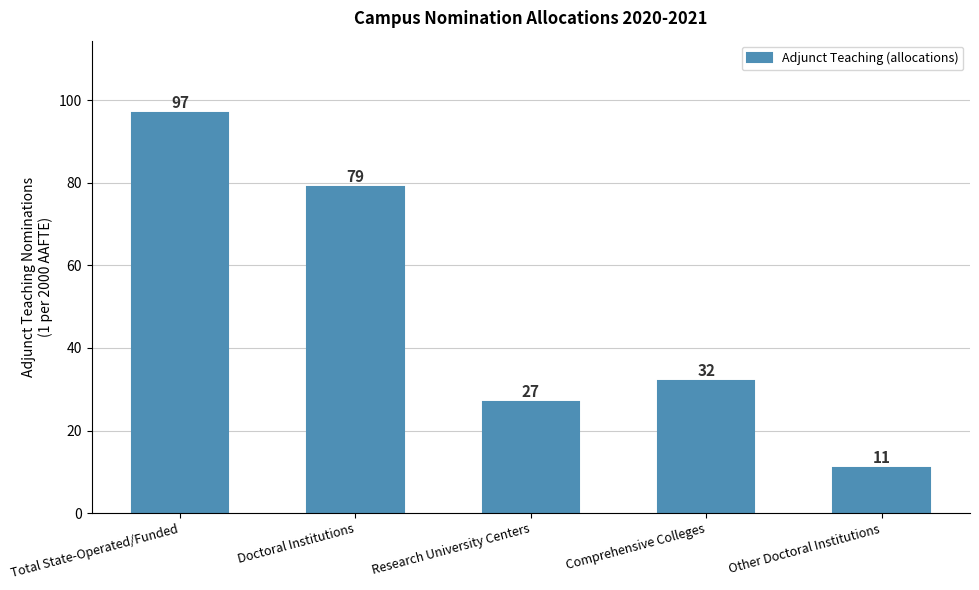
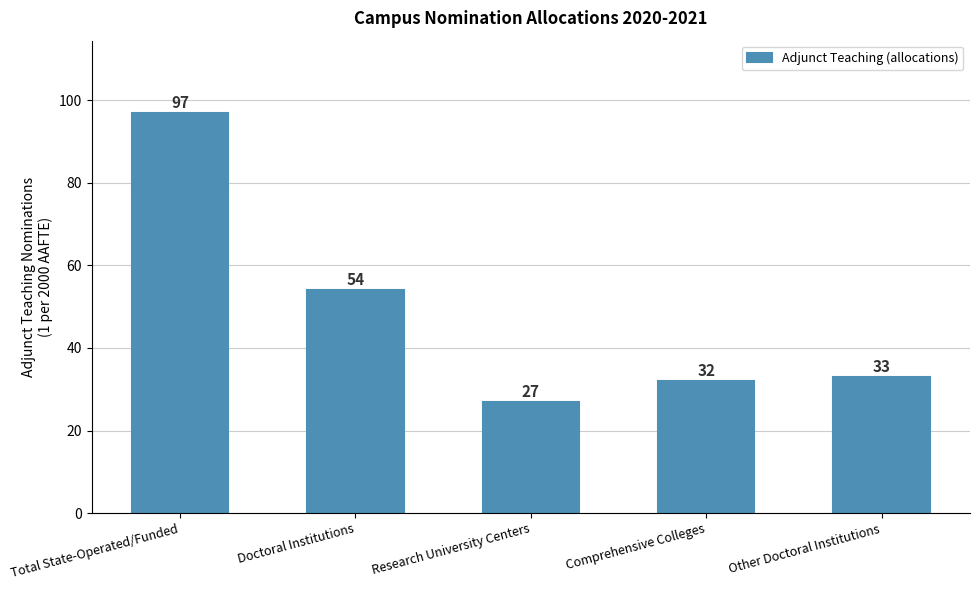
  {
    "Total State-Operated/Funded": 97,
-   "Doctoral Institutions": 79,
+   "Doctoral Institutions": 54,
    "Research University Centers": 27,
    "Comprehensive Colleges": 32,
-   "Other Doctoral Institutions": 11
+   "Other Doctoral Institutions": 33
  }
